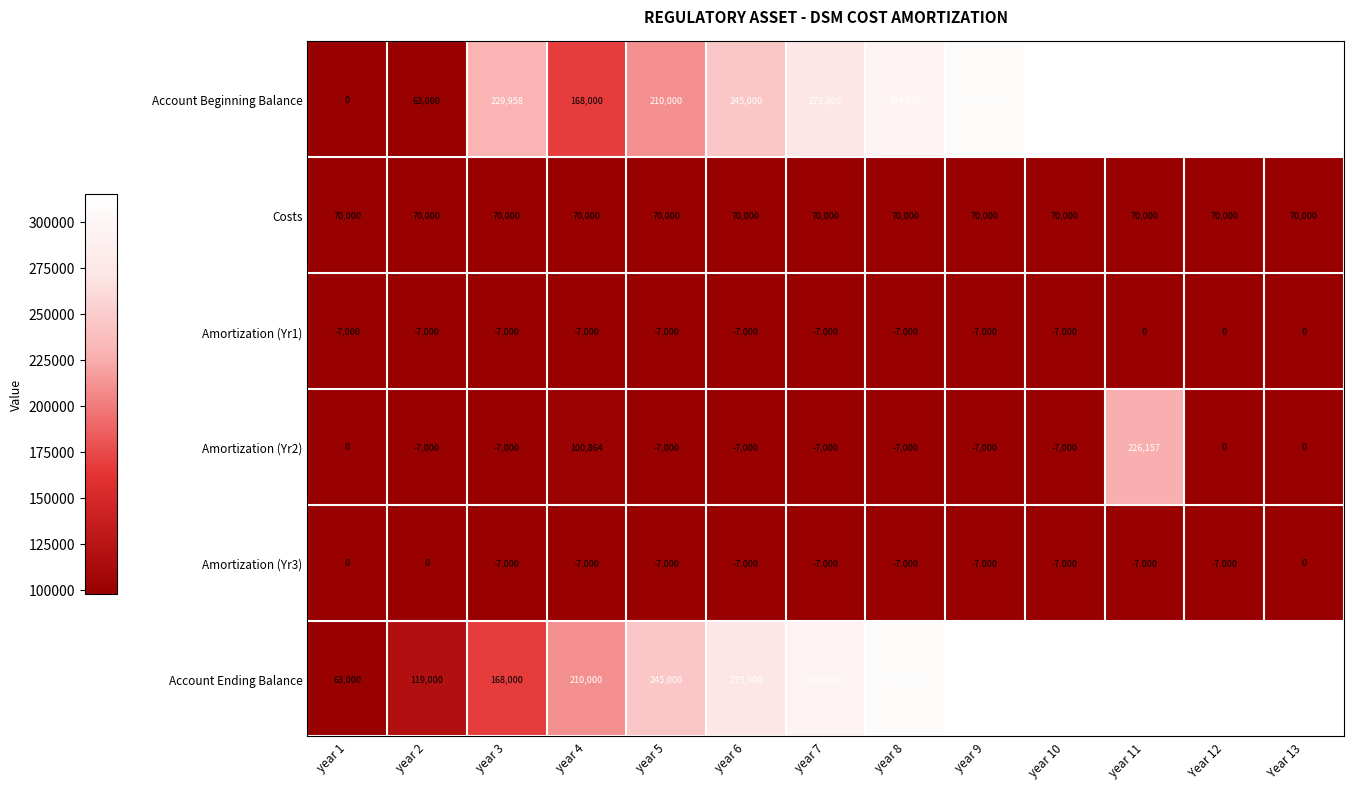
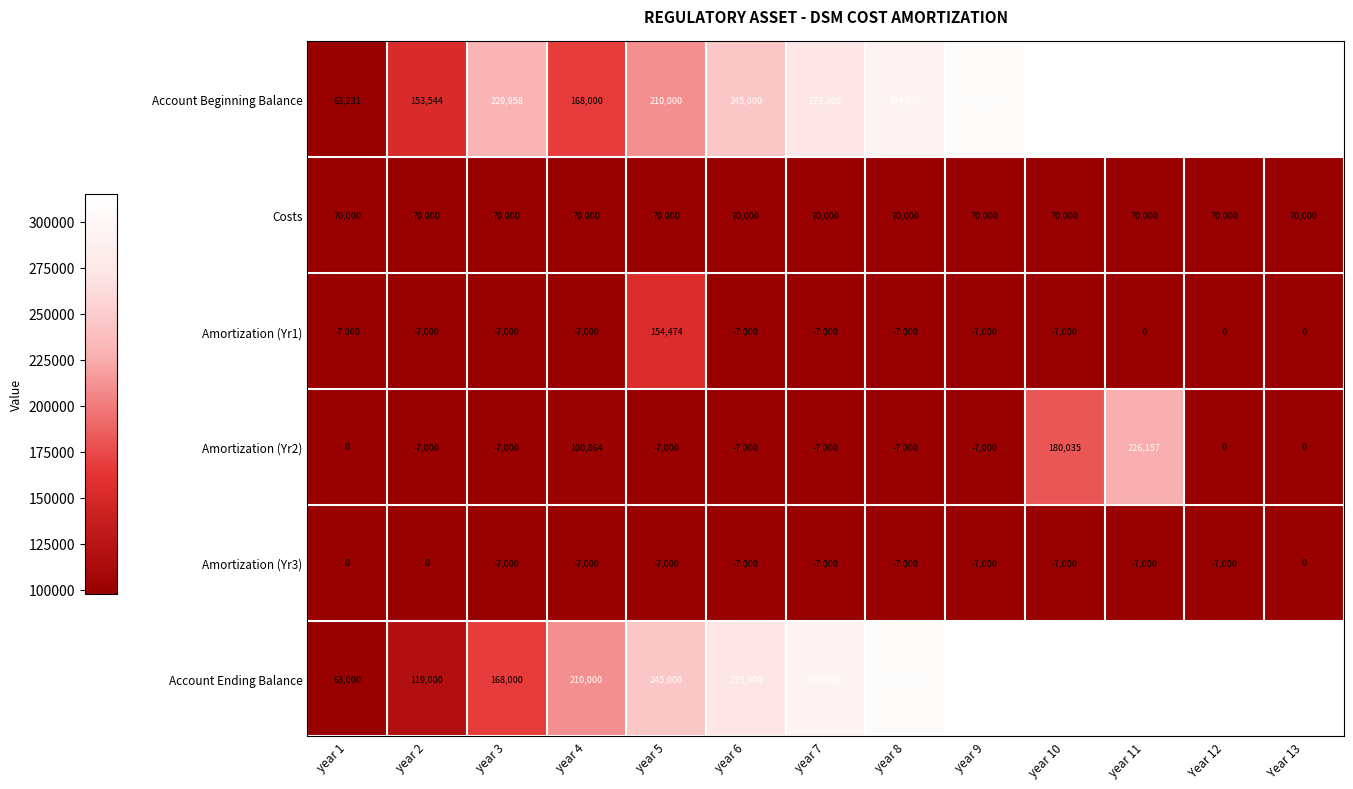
  {
    "Account Beginning Balance": {
-     "year 1": "0",
-     "year 2": "63,000",
+     "year 1": "63,231",
+     "year 2": "153,544",
      "year 3": "229,958",
      "year 4": "168,000",
      "year 5": "210,000",
      "year 6": "245,000"
    },
    "Costs": {
      "year 1": "70,000",
      "year 2": "70,000",
      "year 3": "70,000",
      "year 4": "70,000",
      "year 5": "70,000",
      "year 6": "70,000",
      "year 7": "70,000",
      "year 8": "70,000",
      "year 9": "70,000",
      "year 10": "70,000",
      "year 11": "70,000",
      "Year 12": "70,000",
      "Year 13": "70,000"
    },
    "Amortization (Yr1)": {
      "year 1": "-7,000",
      "year 2": "-7,000",
      "year 3": "-7,000",
      "year 4": "-7,000",
-     "year 5": "-7,000",
+     "year 5": "154,474",
      "year 6": "-7,000",
      "year 7": "-7,000",
      "year 8": "-7,000",
      "year 9": "-7,000",
      "year 10": "-7,000",
      "year 11": "0",
      "Year 12": "0",
      "Year 13": "0"
    },
    "Amortization (Yr2)": {
      "year 1": "0",
      "year 2": "-7,000",
      "year 3": "-7,000",
      "year 4": "100,864",
      "year 5": "-7,000",
      "year 6": "-7,000",
      "year 7": "-7,000",
      "year 8": "-7,000",
      "year 9": "-7,000",
-     "year 10": "-7,000",
+     "year 10": "180,035",
      "year 11": "226,157",
      "Year 12": "0",
      "Year 13": "0"
    },
    "Amortization (Yr3)": {
      "year 1": "0",
      "year 2": "0",
      "year 3": "-7,000",
      "year 4": "-7,000",
      "year 5": "-7,000",
      "year 6": "-7,000",
      "year 7": "-7,000",
      "year 8": "-7,000",
      "year 9": "-7,000",
      "year 10": "-7,000",
      "year 11": "-7,000",
      "Year 12": "-7,000",
      "Year 13": "0"
    },
    "Account Ending Balance": {
      "year 1": "63,000",
      "year 2": "119,000",
      "year 3": "168,000",
      "year 4": "210,000",
      "year 5": "245,000"
    }
  }
